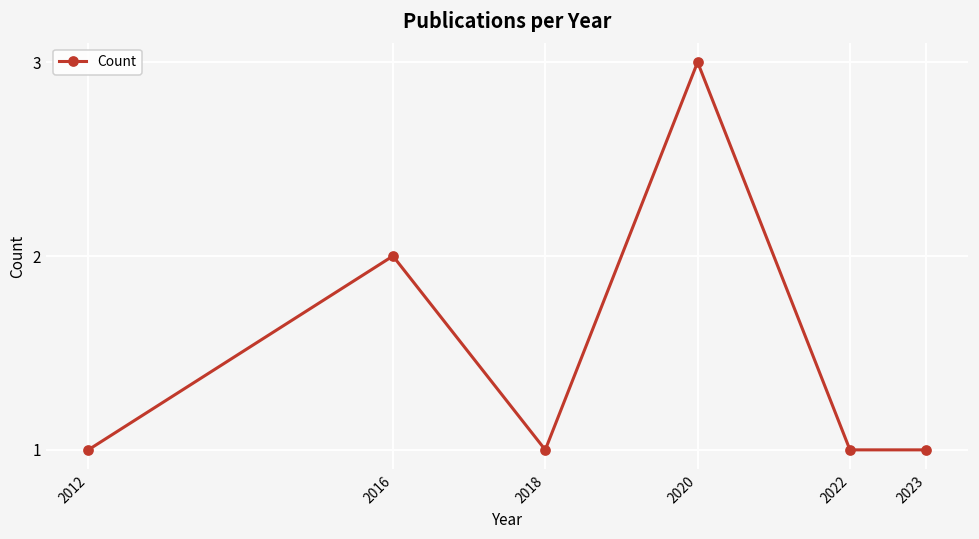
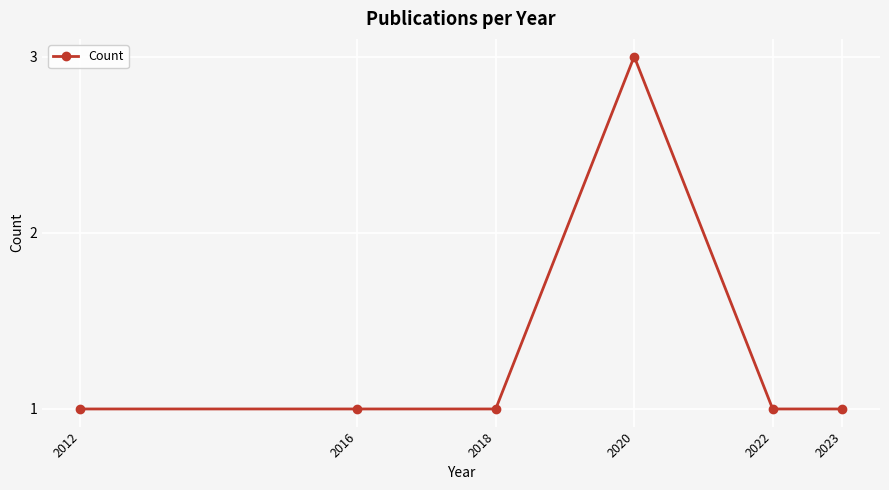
  {
    "2012": 1,
-   "2016": 2,
+   "2016": 1,
    "2018": 1,
    "2020": 3,
    "2022": 1,
    "2023": 1
  }
